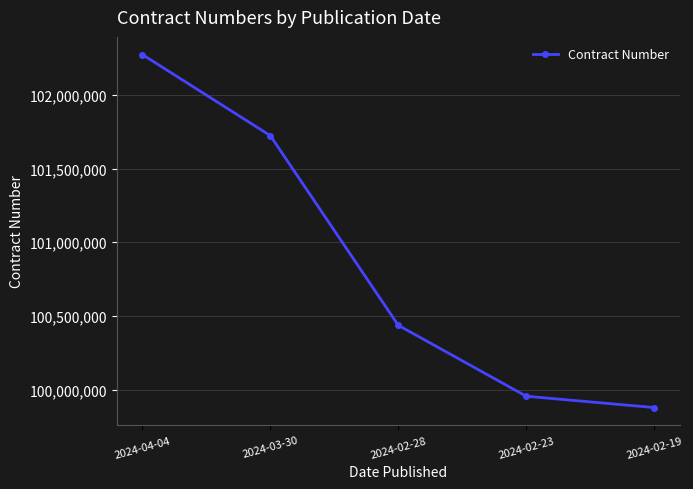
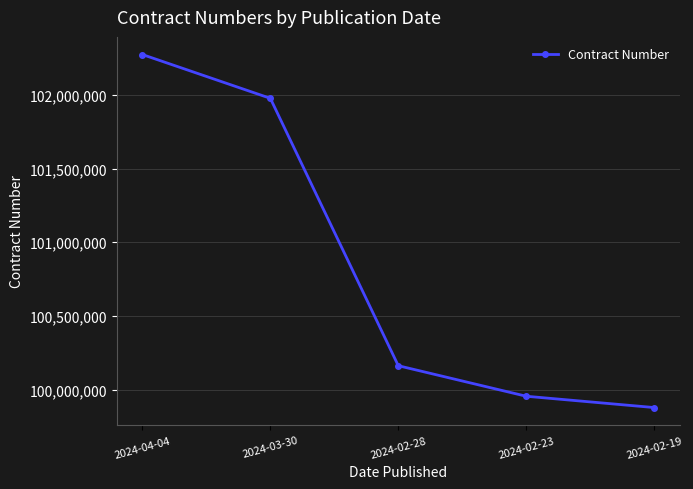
  {
    "2024-04-04": "102,270,000",
-   "2024-03-30": "101,720,000",
-   "2024-02-28": "100,440,000",
+   "2024-03-30": "101,980,000",
+   "2024-02-28": "100,160,000",
    "2024-02-23": "99,950,000",
    "2024-02-19": "99,880,000"
  }
